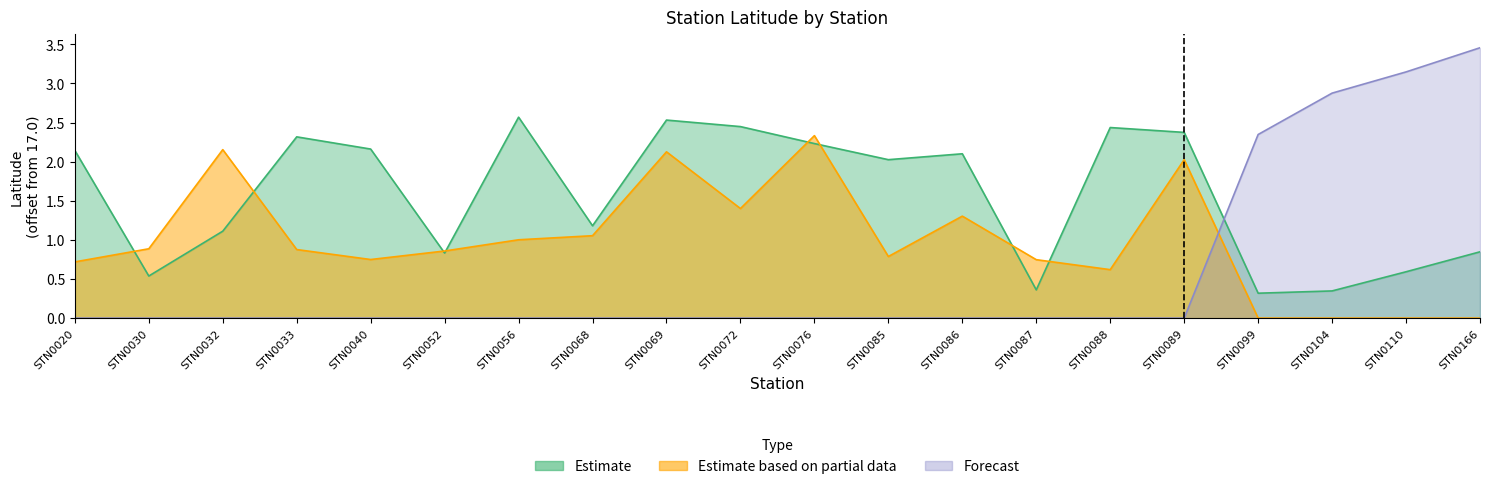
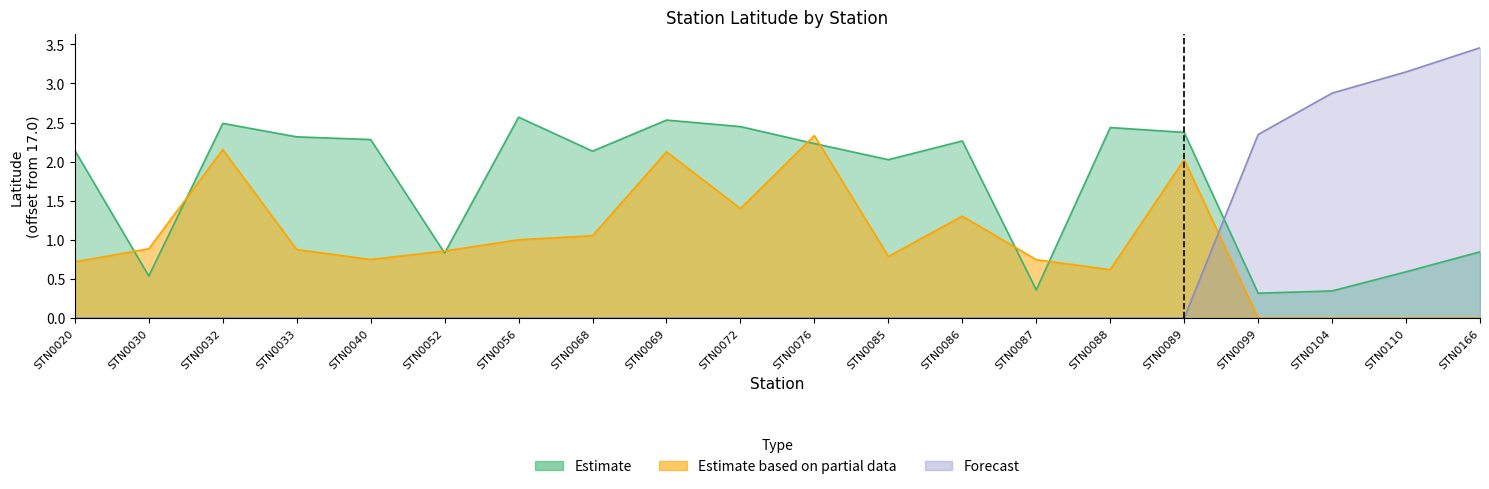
  {
    "Estimate": {
      "STN0020": 2.1,
      "STN0030": 0.5,
-     "STN0032": 1.1,
+     "STN0032": 2.5,
      "STN0033": 2.3,
-     "STN0040": 2.2,
+     "STN0040": 2.3,
      "STN0056": 2.6,
-     "STN0068": 1.2,
+     "STN0068": 2.1,
      "STN0069": 2.5,
      "STN0072": 2.4,
      "STN0076": 2.2,
      "STN0085": 2.0,
-     "STN0086": 2.1,
+     "STN0086": 2.3,
      "STN0087": 0.4,
      "STN0088": 2.4,
      "STN0089": 2.4,
      "STN0099": 0.3,
      "STN0104": 0.3,
      "STN0110": 0.6,
      "STN0166": 0.8
    },
    "Estimate based on partial data": {
      "STN0020": 0.7,
      "STN0030": 0.9,
      "STN0032": 2.2,
      "STN0033": 0.9,
      "STN0040": 0.7,
      "STN0056": 1.0,
      "STN0068": 1.1,
      "STN0069": 2.1,
      "STN0072": 1.4,
      "STN0076": 2.3,
      "STN0085": 0.8,
      "STN0086": 1.3,
      "STN0087": 0.7,
      "STN0088": 0.6,
      "STN0089": 2.0,
      "STN0099": 0.0,
      "STN0104": 0.0,
      "STN0110": 0.0,
      "STN0166": 0.0
    },
    "Forecast": {
      "STN0020": 0.0,
      "STN0030": 0.0,
      "STN0032": 0.0,
      "STN0033": 0.0,
      "STN0040": 0.0,
      "STN0052": 0.0,
      "STN0056": 0.0,
      "STN0068": 0.0,
      "STN0069": 0.0,
      "STN0072": 0.0,
      "STN0076": 0.0,
      "STN0085": 0.0,
      "STN0086": 0.0,
      "STN0087": 0.0,
      "STN0088": 0.0,
      "STN0089": 0.0,
      "STN0099": 2.3,
      "STN0104": 2.9,
      "STN0110": 3.1,
      "STN0166": 3.5
    }
  }
